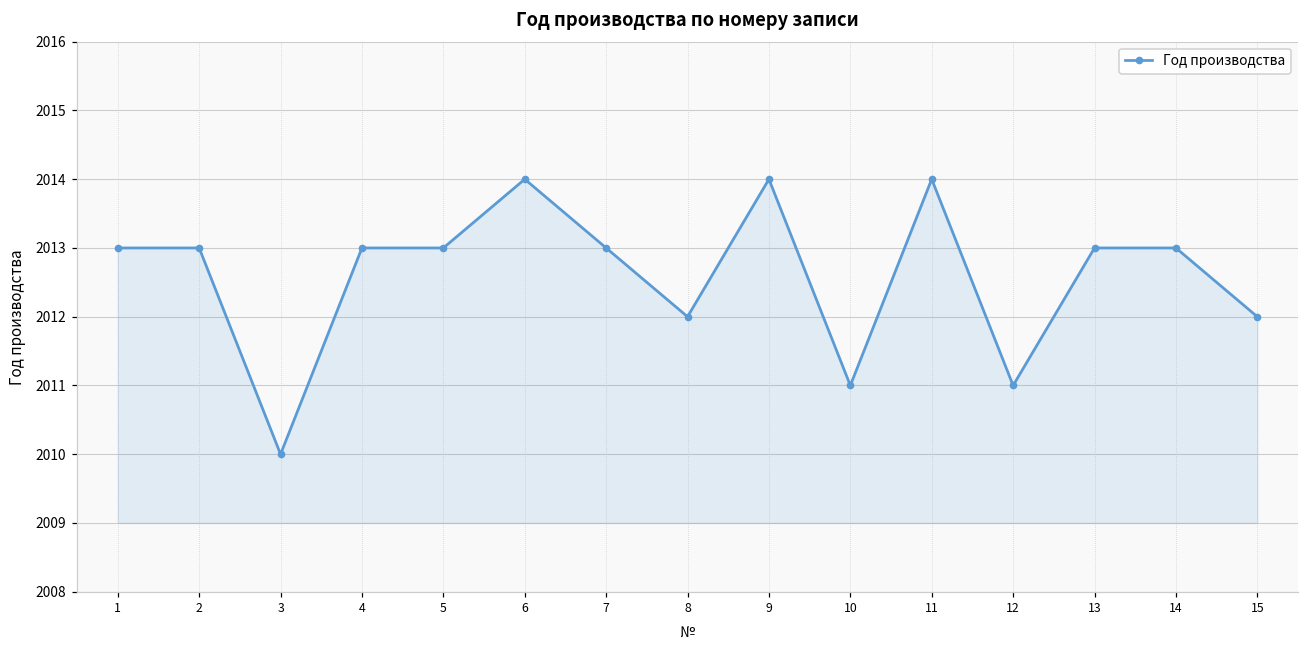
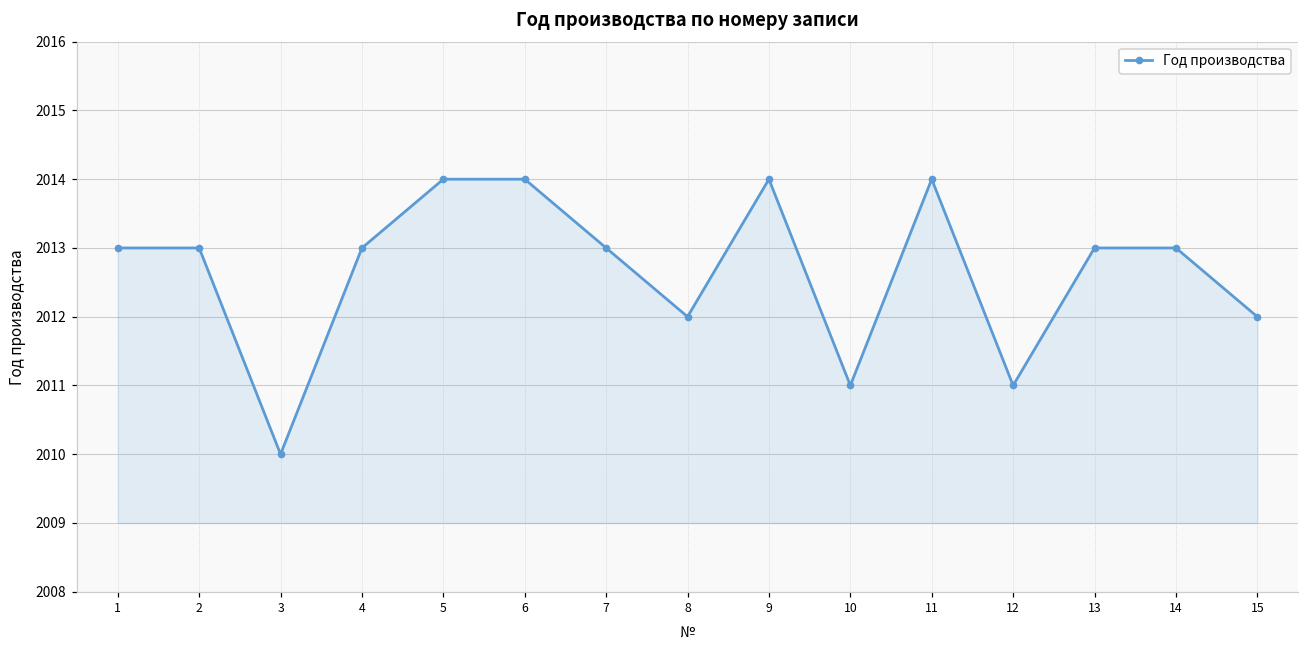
  {
    "1": 2013,
    "2": 2013,
    "3": 2010,
    "4": 2013,
-   "5": 2013,
+   "5": 2014,
    "6": 2014,
    "7": 2013,
    "8": 2012,
    "9": 2014,
    "10": 2011,
    "11": 2014,
    "12": 2011,
    "13": 2013,
    "14": 2013,
    "15": 2012
  }
